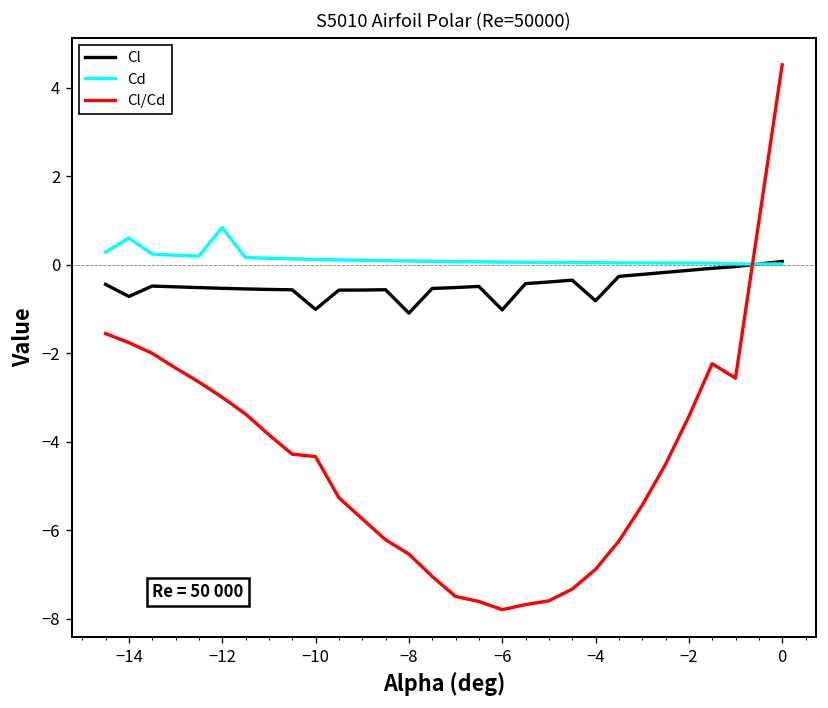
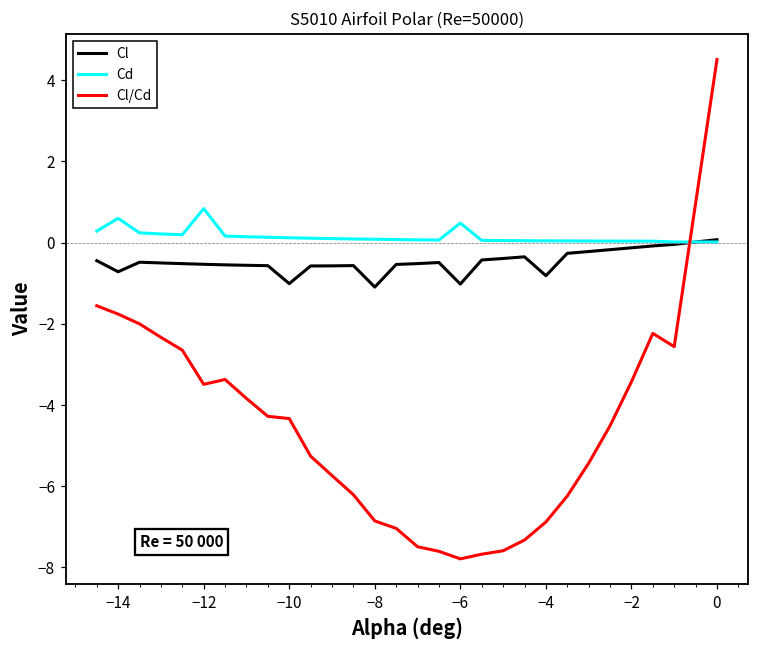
  {
    "Cl": {
      "−14": -0.7,
      "−12": -0.5,
      "−10": -1.0,
      "−8": -1.1,
      "−6": -1.0,
      "−4": -0.8,
      "−2": -0.1
    },
    "Cd": {
      "−14": 0.6,
      "−12": 0.8,
      "−10": 0.1,
      "−8": 0.1,
-     "−6": 0.1,
+     "−6": 0.5,
      "−4": 0.0,
      "−2": 0.0
    },
    "Cl/Cd": {
      "−14": -1.8,
-     "−12": -3.0,
+     "−12": -3.5,
      "−10": -4.3,
-     "−8": -6.5,
+     "−8": -6.9,
      "−6": -7.8,
      "−4": -6.9,
      "−2": -3.4,
      "0": 4.5
    }
  }
